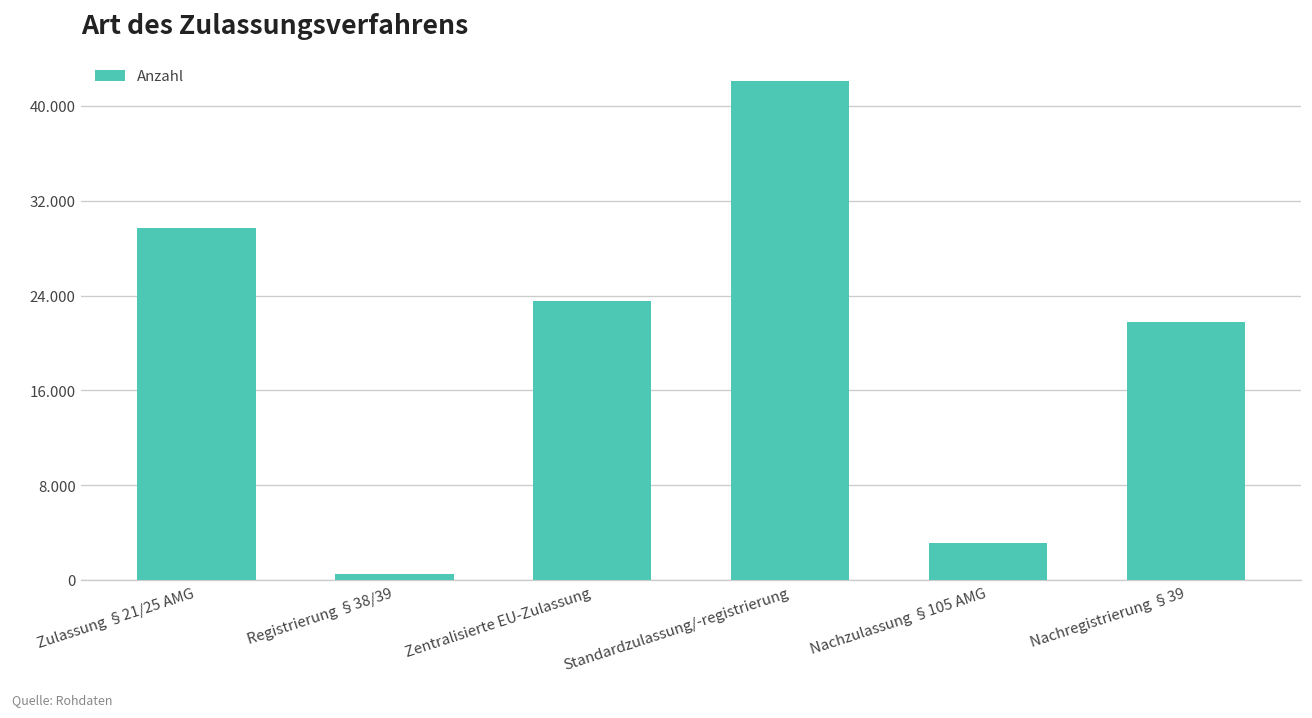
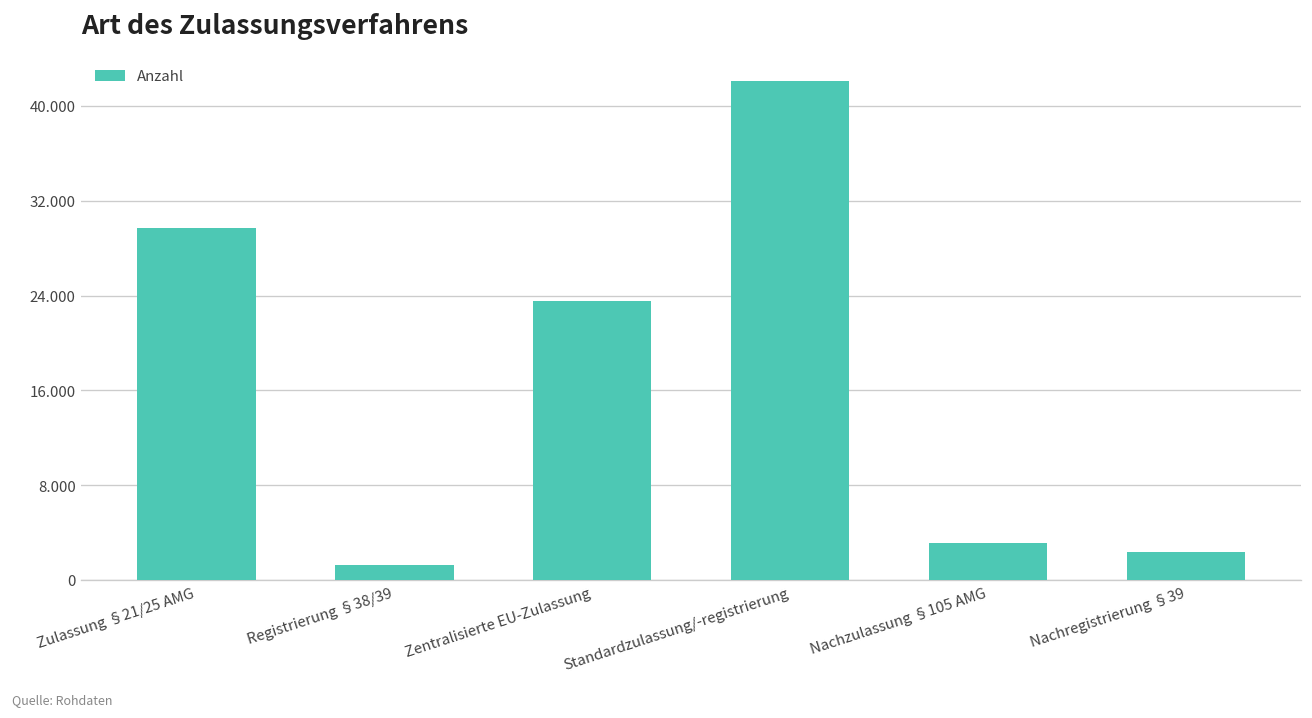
  {
    "Zulassung §21/25 AMG": 30,
-   "Registrierung §38/39": 0,
+   "Registrierung §38/39": 1,
    "Zentralisierte EU-Zulassung": 24,
    "Standardzulassung/-registrierung": 42,
    "Nachzulassung §105 AMG": 3,
-   "Nachregistrierung §39": 22
+   "Nachregistrierung §39": 2
  }
